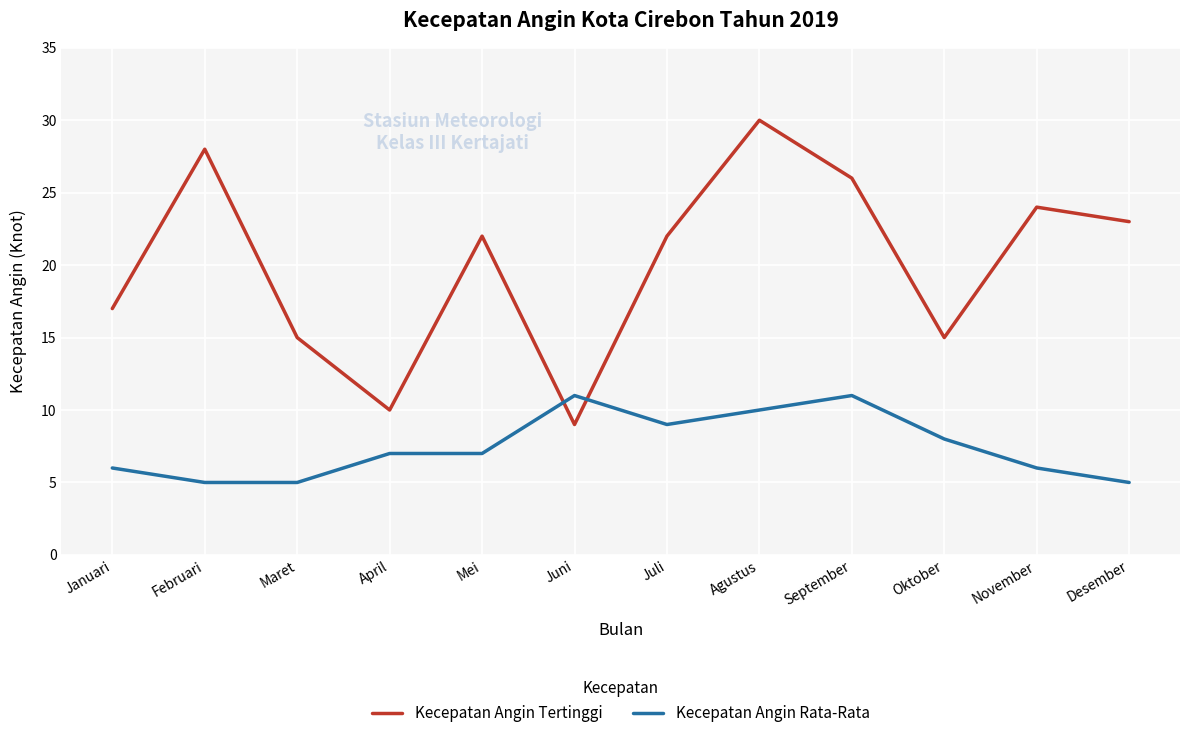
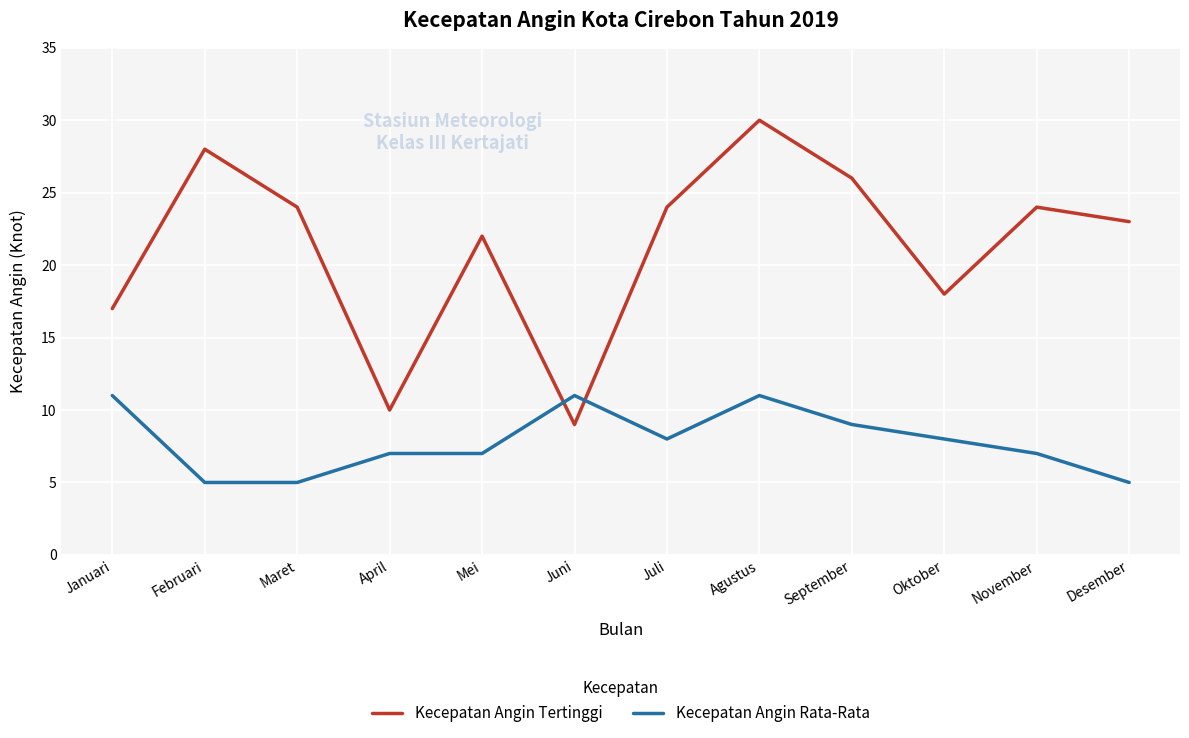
  {
    "Kecepatan Angin Tertinggi": {
      "Januari": 17,
      "Februari": 28,
-     "Maret": 15,
+     "Maret": 24,
      "April": 10,
      "Mei": 22,
      "Juni": 9,
-     "Juli": 22,
+     "Juli": 24,
      "Agustus": 30,
      "September": 26,
-     "Oktober": 15,
+     "Oktober": 18,
      "November": 24,
      "Desember": 23
    },
    "Kecepatan Angin Rata-Rata": {
-     "Januari": 6,
+     "Januari": 11,
      "Februari": 5,
      "Maret": 5,
      "April": 7,
      "Mei": 7,
      "Juni": 11,
-     "Juli": 9,
-     "Agustus": 10,
-     "September": 11,
+     "Juli": 8,
+     "Agustus": 11,
+     "September": 9,
      "Oktober": 8,
-     "November": 6,
+     "November": 7,
      "Desember": 5
    }
  }
